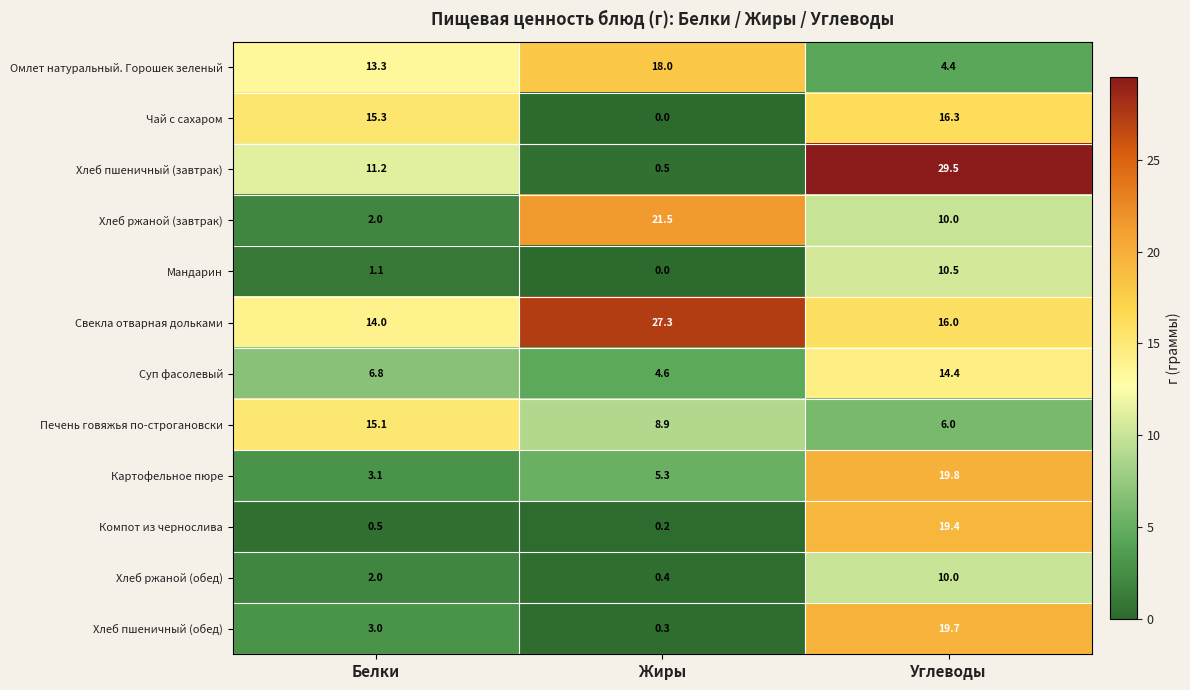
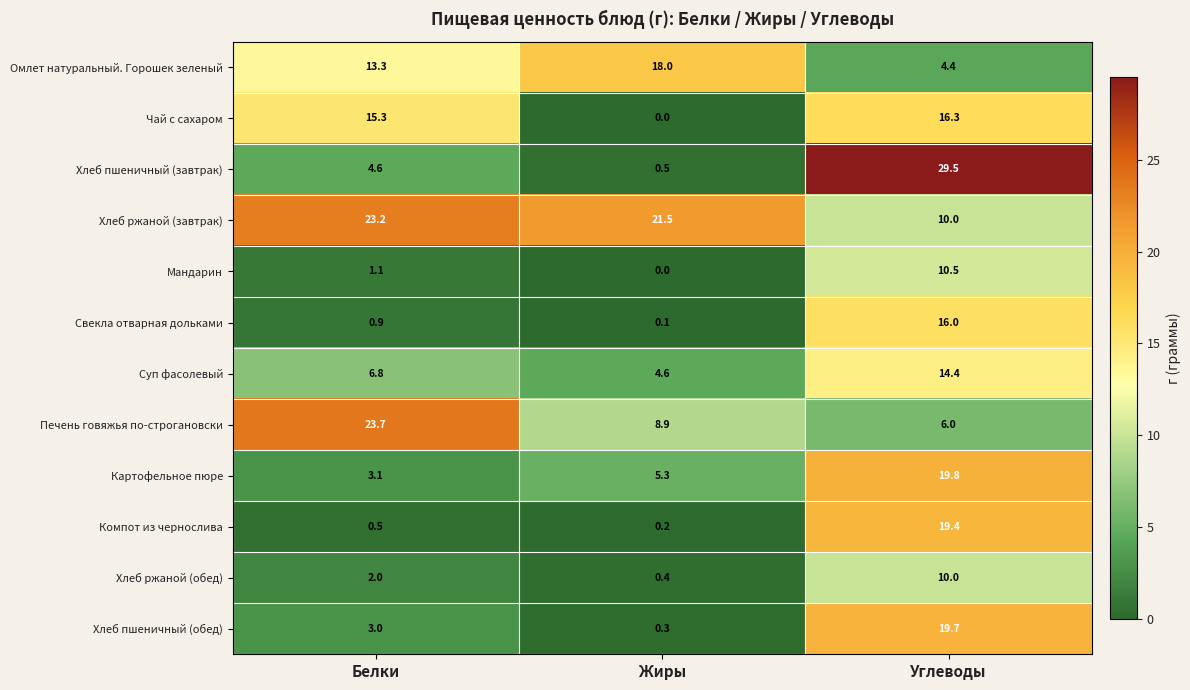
  {
    "Омлет натуральный. Горошек зеленый": {
      "Белки": 13.3,
      "Жиры": 18.0,
      "Углеводы": 4.4
    },
    "Чай с сахаром": {
      "Белки": 15.3,
      "Жиры": 0.0,
      "Углеводы": 16.3
    },
    "Хлеб пшеничный (завтрак)": {
-     "Белки": 11.2,
+     "Белки": 4.6,
      "Жиры": 0.5,
      "Углеводы": 29.5
    },
    "Хлеб ржаной (завтрак)": {
-     "Белки": 2.0,
+     "Белки": 23.2,
      "Жиры": 21.5,
      "Углеводы": 10.0
    },
    "Мандарин": {
      "Белки": 1.1,
      "Жиры": 0.0,
      "Углеводы": 10.5
    },
    "Свекла отварная дольками": {
-     "Белки": 14.0,
-     "Жиры": 27.3,
+     "Белки": 0.9,
+     "Жиры": 0.1,
      "Углеводы": 16.0
    },
    "Суп фасолевый": {
      "Белки": 6.8,
      "Жиры": 4.6,
      "Углеводы": 14.4
    },
    "Печень говяжья по-строгановски": {
-     "Белки": 15.1,
+     "Белки": 23.7,
      "Жиры": 8.9,
      "Углеводы": 6.0
    },
    "Картофельное пюре": {
      "Белки": 3.1,
      "Жиры": 5.3,
      "Углеводы": 19.8
    },
    "Компот из чернослива": {
      "Белки": 0.5,
      "Жиры": 0.2,
      "Углеводы": 19.4
    },
    "Хлеб ржаной (обед)": {
      "Белки": 2.0,
      "Жиры": 0.4,
      "Углеводы": 10.0
    },
    "Хлеб пшеничный (обед)": {
      "Белки": 3.0,
      "Жиры": 0.3,
      "Углеводы": 19.7
    }
  }
